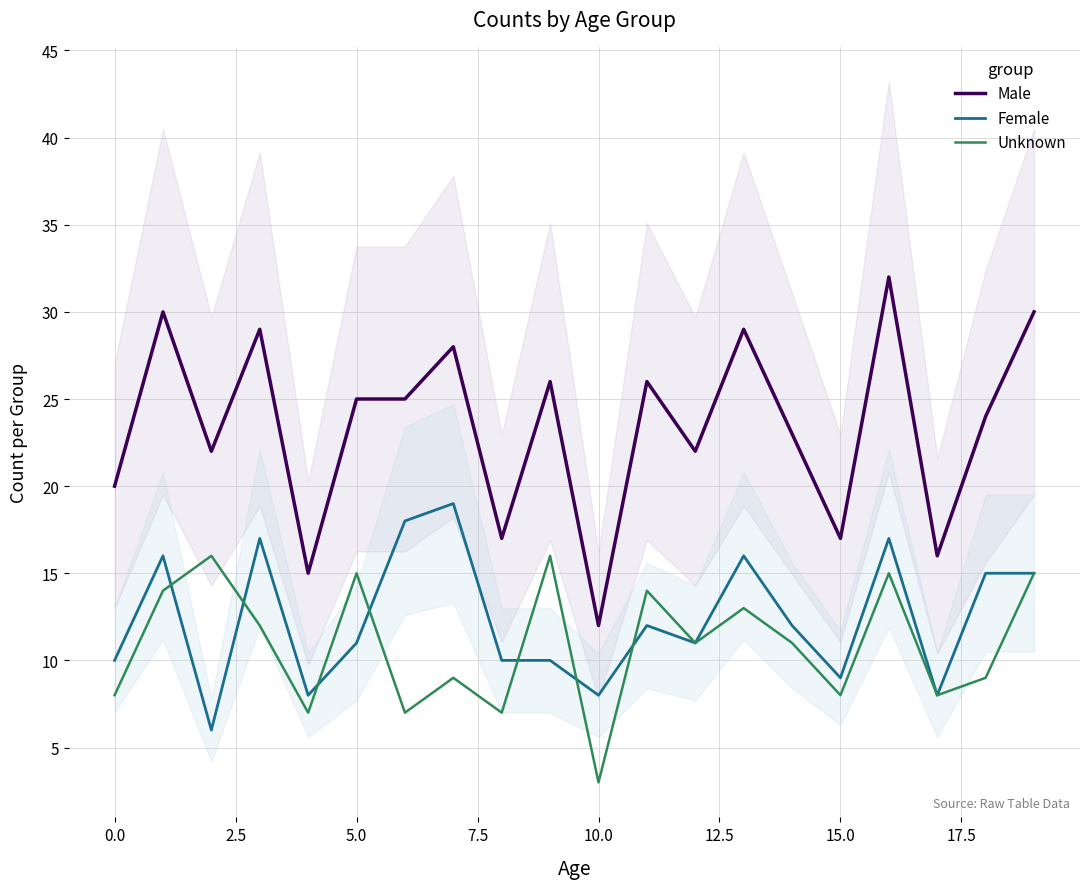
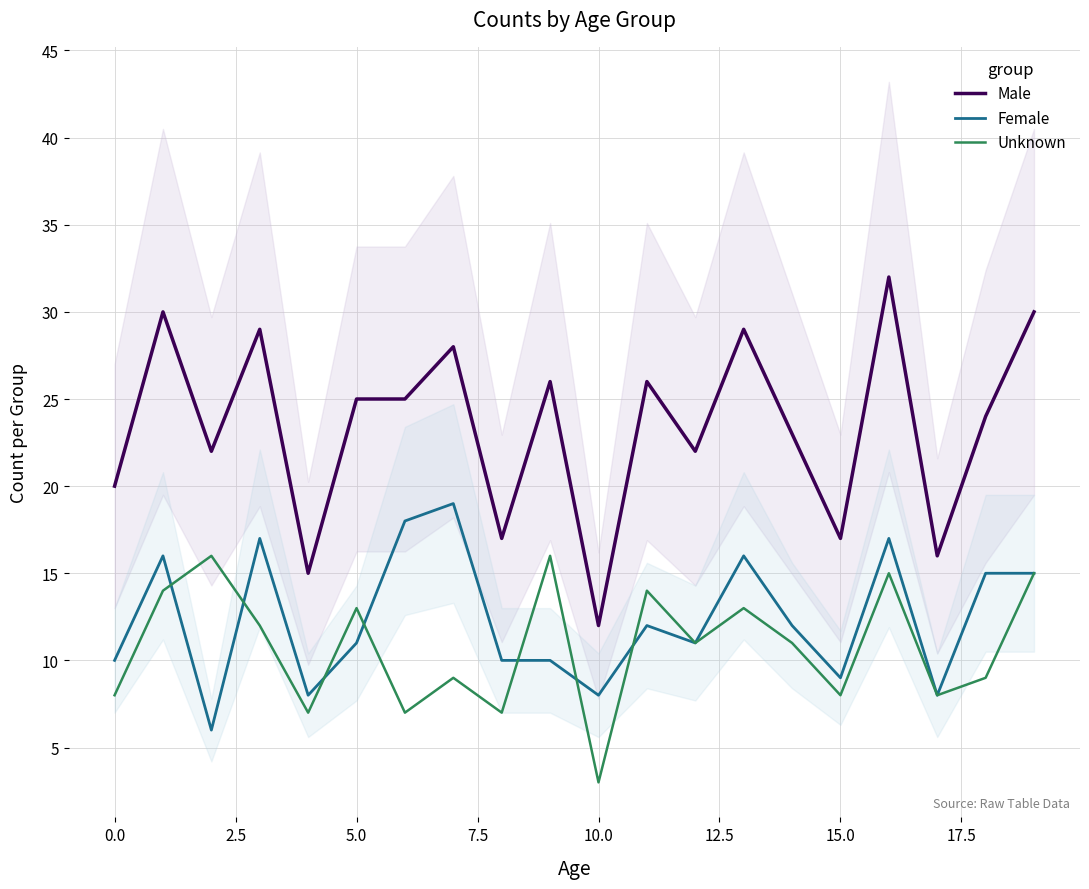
  {
    "Male": {
      "0.0": 20,
      "5.0": 25,
      "10.0": 12,
      "15.0": 17
    },
    "Female": {
      "0.0": 10,
      "5.0": 11,
      "10.0": 8,
      "15.0": 9
    },
    "Unknown": {
      "0.0": 8,
-     "5.0": 15,
+     "5.0": 13,
      "10.0": 3,
      "15.0": 8
    }
  }
